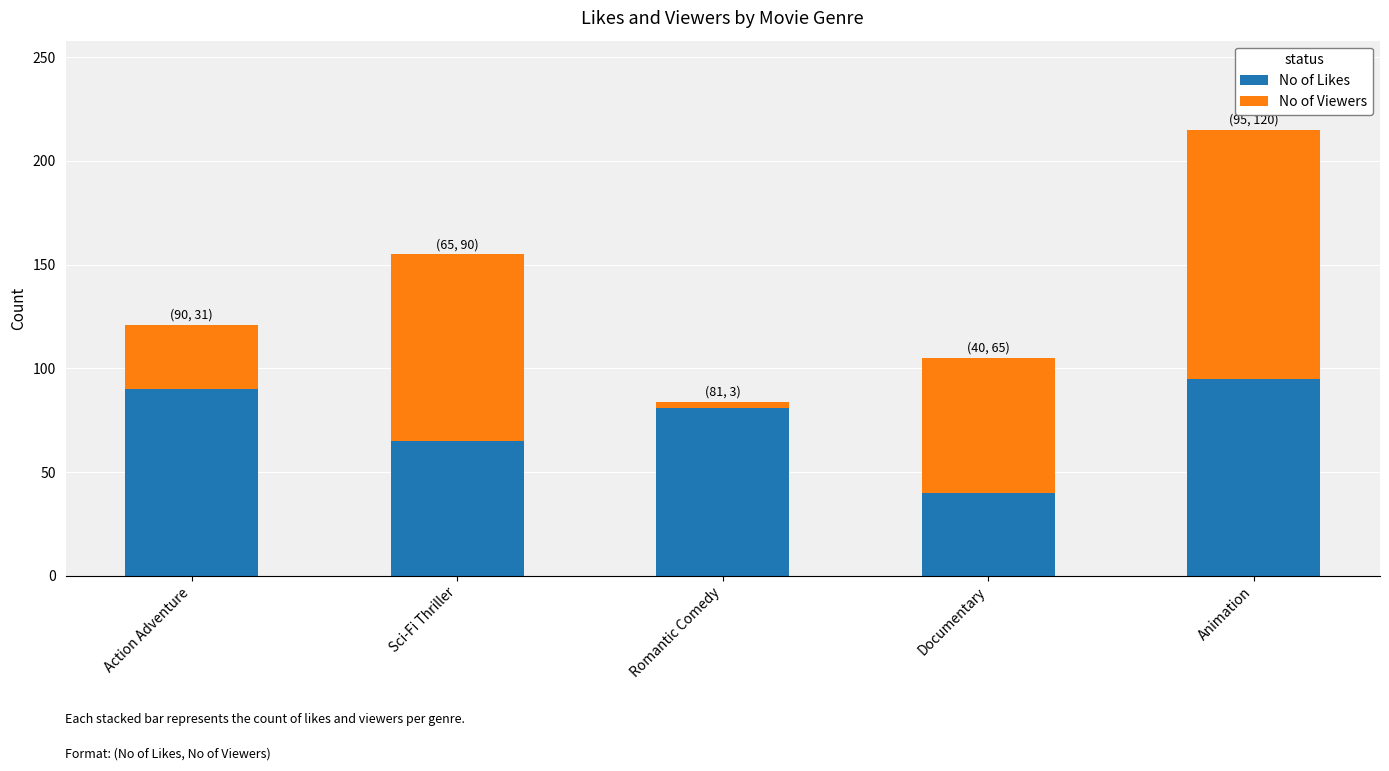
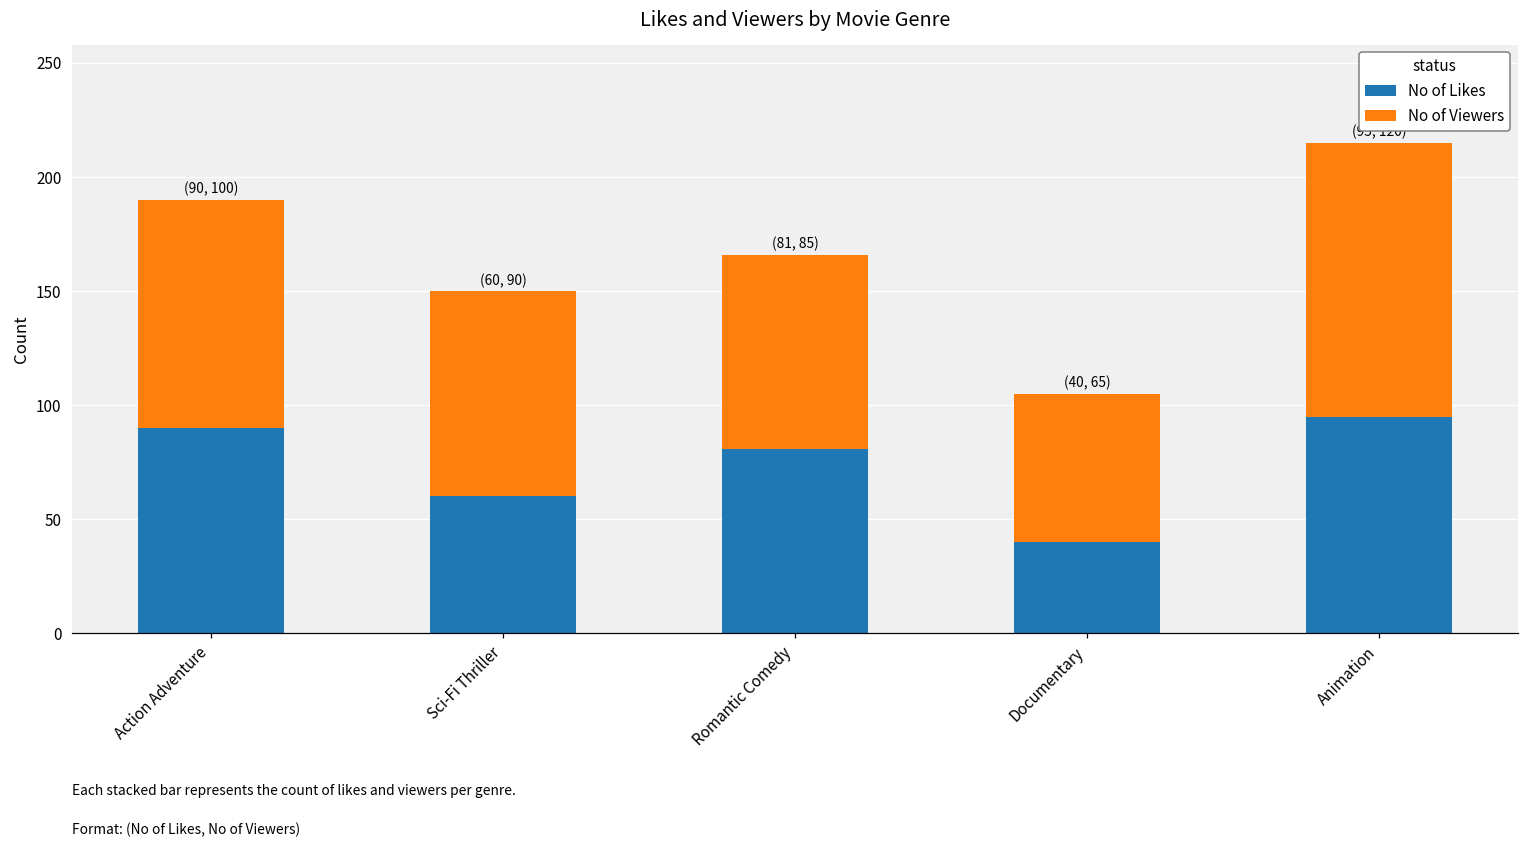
  {
    "No of Likes": {
-     "Sci-Fi Thriller": "(65, 90)"
+     "Sci-Fi Thriller": "(60, 90)"
    },
    "No of Viewers": {
-     "Action Adventure": "31",
+     "Action Adventure": "100",
      "Sci-Fi Thriller": "90",
-     "Romantic Comedy": "3",
+     "Romantic Comedy": "85",
      "Documentary": "65"
    }
  }
